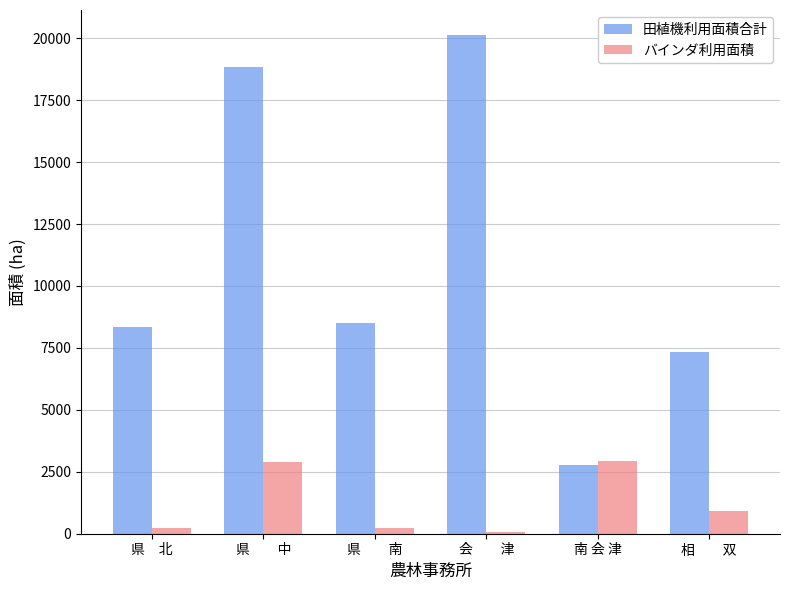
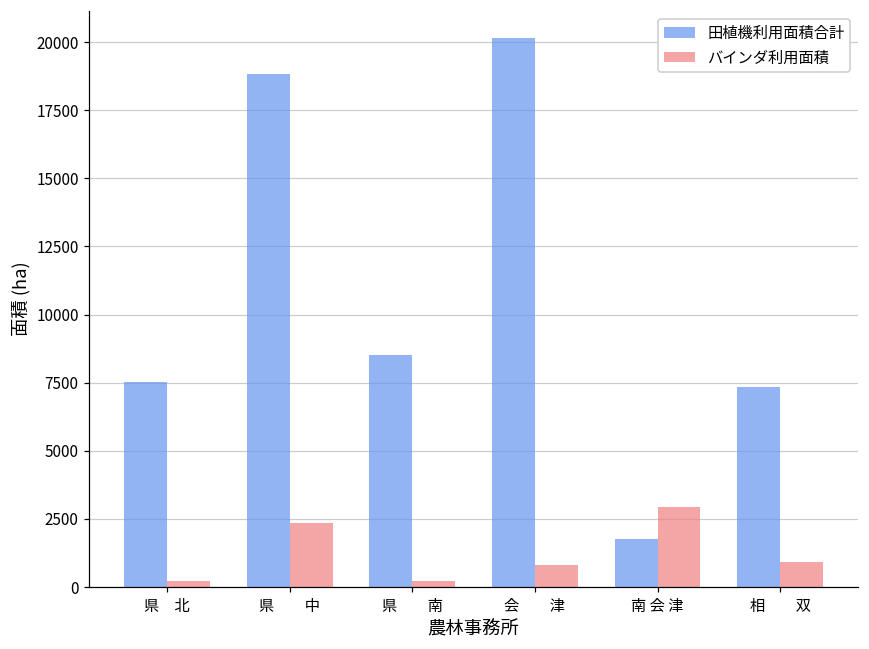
  {
    "田植機利用面積合計": {
-     "県 北": 8300,
+     "県 北": 7500,
      "県 中": 18800,
      "県 南": 8500,
      "会 津": 20100,
-     "南 会 津": 2800,
+     "南 会 津": 1800,
      "相 双": 7400
    },
    "バインダ利用面積": {
      "県 北": 200,
-     "県 中": 2900,
+     "県 中": 2300,
      "県 南": 200,
-     "会 津": 100,
+     "会 津": 800,
      "南 会 津": 2900,
      "相 双": 900
    }
  }
